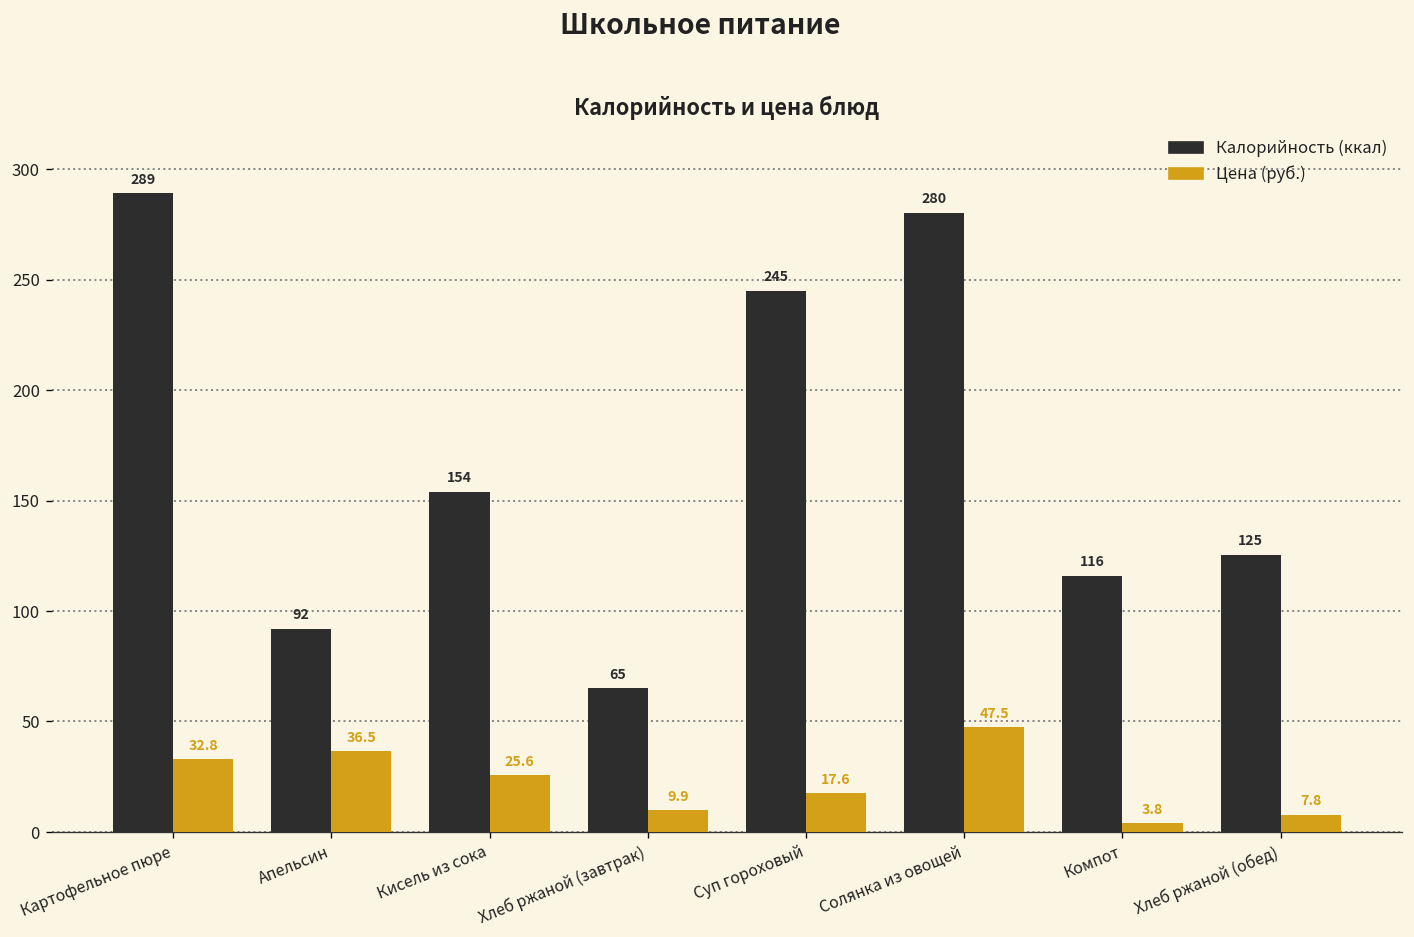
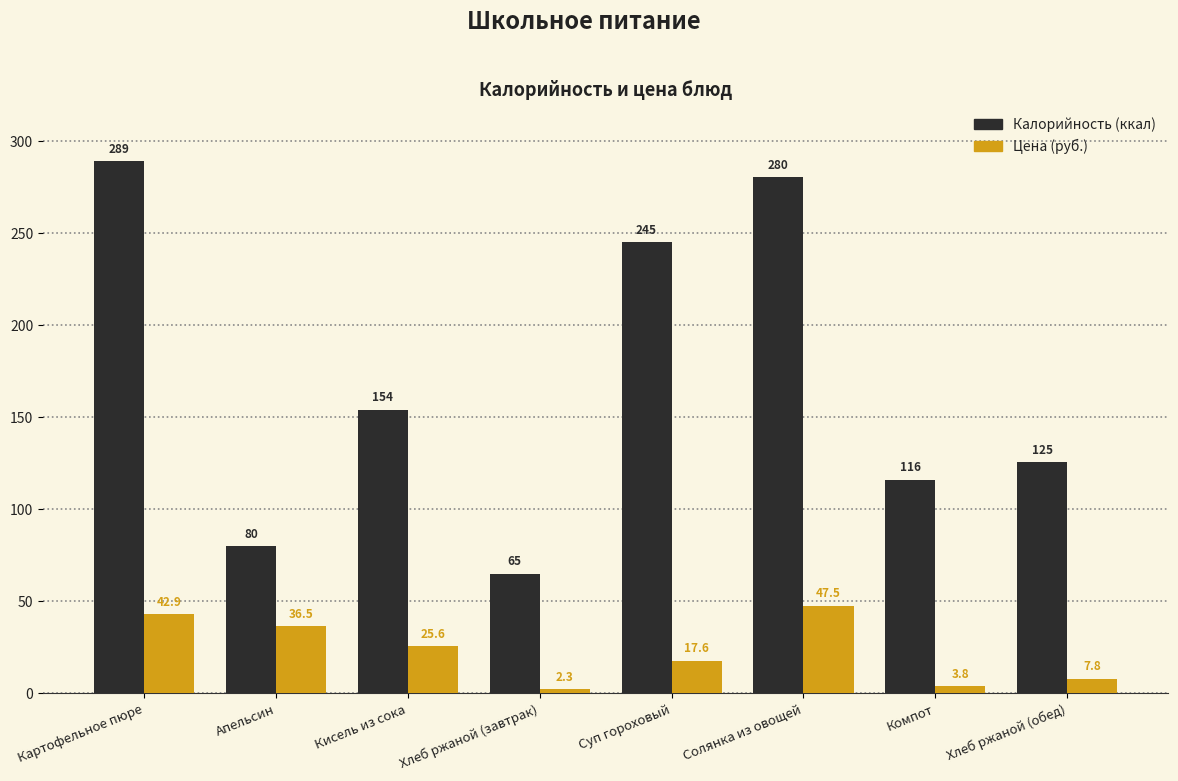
  {
    "Калорийность (ккал)": {
      "Картофельное пюре": 289,
-     "Апельсин": 92,
+     "Апельсин": 80,
      "Кисель из сока": 154,
      "Хлеб ржаной (завтрак)": 65,
      "Суп гороховый": 245,
      "Солянка из овощей": 280,
      "Компот": 116,
      "Хлеб ржаной (обед)": 125
    },
    "Цена (руб.)": {
-     "Картофельное пюре": 32.8,
+     "Картофельное пюре": 42.9,
      "Апельсин": 36.5,
      "Кисель из сока": 25.6,
-     "Хлеб ржаной (завтрак)": 9.9,
+     "Хлеб ржаной (завтрак)": 2.3,
      "Суп гороховый": 17.6,
      "Солянка из овощей": 47.5,
      "Компот": 3.8,
      "Хлеб ржаной (обед)": 7.8
    }
  }
